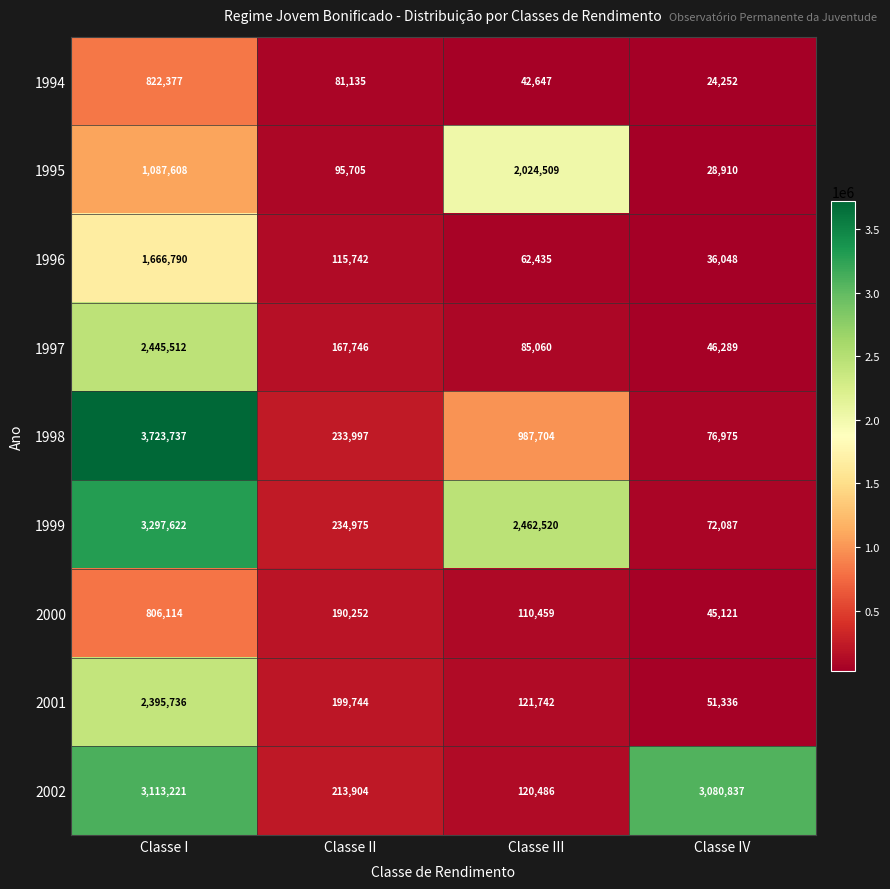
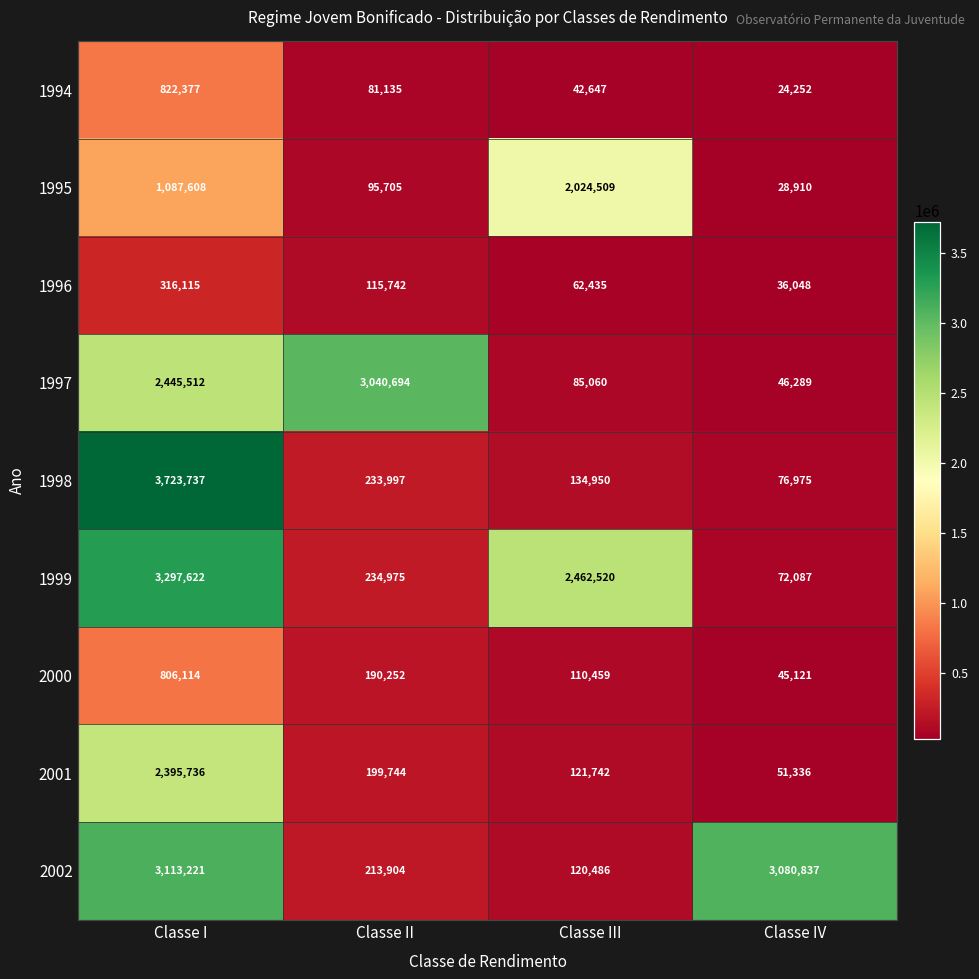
  {
    "1994": {
      "Classe I": "822,377",
      "Classe II": "81,135",
      "Classe III": "42,647",
      "Classe IV": "24,252"
    },
    "1995": {
      "Classe I": "1,087,608",
      "Classe II": "95,705",
      "Classe III": "2,024,509",
      "Classe IV": "28,910"
    },
    "1996": {
-     "Classe I": "1,666,790",
+     "Classe I": "316,115",
      "Classe II": "115,742",
      "Classe III": "62,435",
      "Classe IV": "36,048"
    },
    "1997": {
      "Classe I": "2,445,512",
-     "Classe II": "167,746",
+     "Classe II": "3,040,694",
      "Classe III": "85,060",
      "Classe IV": "46,289"
    },
    "1998": {
      "Classe I": "3,723,737",
      "Classe II": "233,997",
-     "Classe III": "987,704",
+     "Classe III": "134,950",
      "Classe IV": "76,975"
    },
    "1999": {
      "Classe I": "3,297,622",
      "Classe II": "234,975",
      "Classe III": "2,462,520",
      "Classe IV": "72,087"
    },
    "2000": {
      "Classe I": "806,114",
      "Classe II": "190,252",
      "Classe III": "110,459",
      "Classe IV": "45,121"
    },
    "2001": {
      "Classe I": "2,395,736",
      "Classe II": "199,744",
      "Classe III": "121,742",
      "Classe IV": "51,336"
    },
    "2002": {
      "Classe I": "3,113,221",
      "Classe II": "213,904",
      "Classe III": "120,486",
      "Classe IV": "3,080,837"
    }
  }
